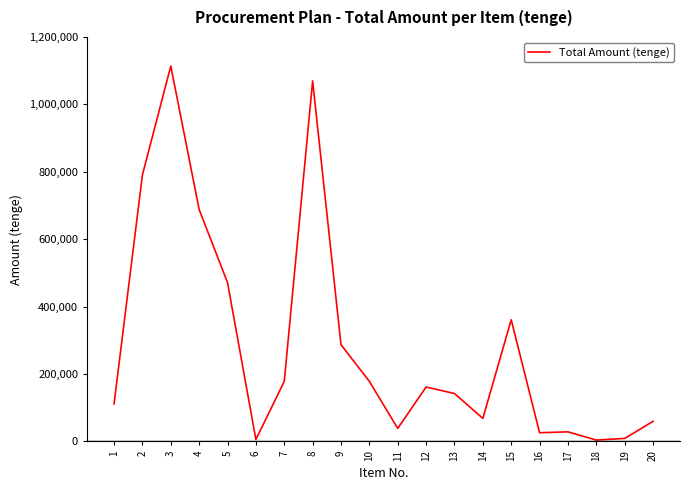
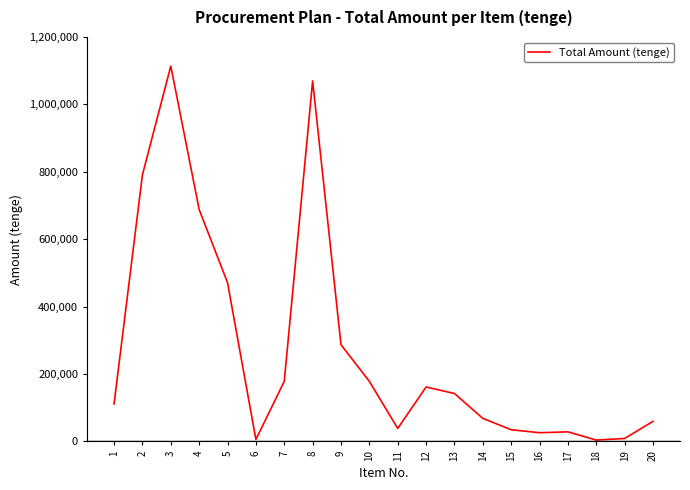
  {
    "1": "110,000",
    "2": "790,000",
    "3": "1,110,000",
    "4": "690,000",
    "5": "470,000",
    "6": "10,000",
    "7": "180,000",
    "8": "1,070,000",
    "9": "290,000",
    "10": "180,000",
    "11": "40,000",
    "12": "160,000",
    "13": "140,000",
    "14": "70,000",
-   "15": "360,000",
+   "15": "30,000",
    "16": "30,000",
    "17": "30,000",
    "18": "0",
    "19": "10,000",
    "20": "60,000"
  }
